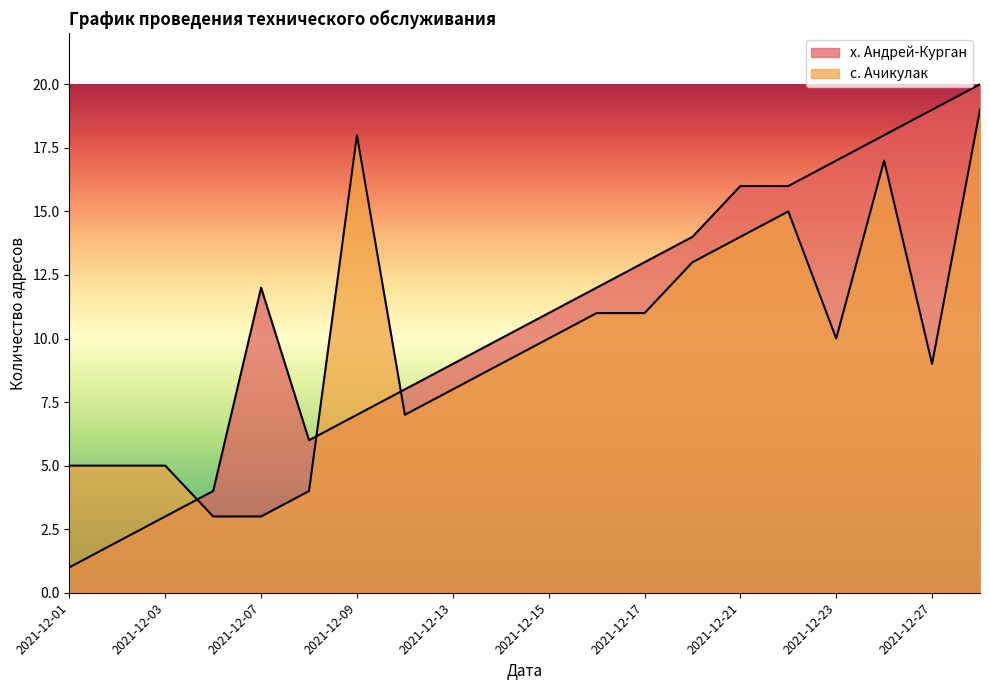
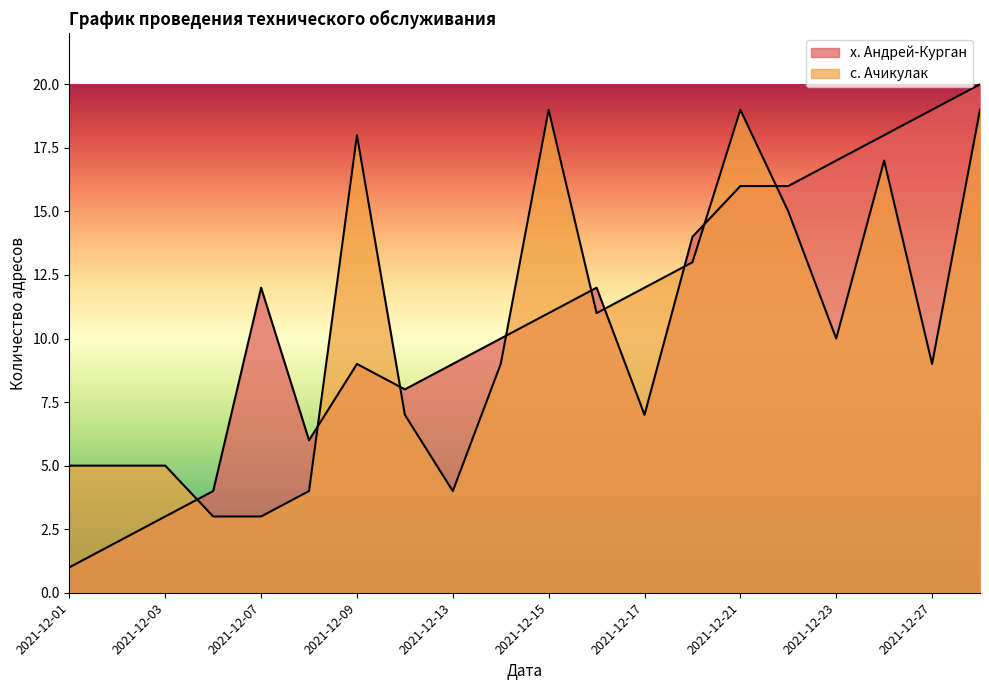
  {
    "х. Андрей-Курган": {
      "2021-12-01": 1,
      "2021-12-03": 3,
      "2021-12-07": 12,
-     "2021-12-09": 7,
+     "2021-12-09": 9,
      "2021-12-13": 9,
      "2021-12-15": 11,
-     "2021-12-17": 13,
+     "2021-12-17": 7,
      "2021-12-21": 16,
      "2021-12-23": 17,
      "2021-12-27": 19
    },
    "с. Ачикулак": {
      "2021-12-01": 5,
      "2021-12-03": 5,
      "2021-12-07": 3,
      "2021-12-09": 18,
-     "2021-12-13": 8,
-     "2021-12-15": 10,
-     "2021-12-17": 11,
-     "2021-12-21": 14,
+     "2021-12-13": 4,
+     "2021-12-15": 19,
+     "2021-12-17": 12,
+     "2021-12-21": 19,
      "2021-12-23": 10,
      "2021-12-27": 9
    }
  }
